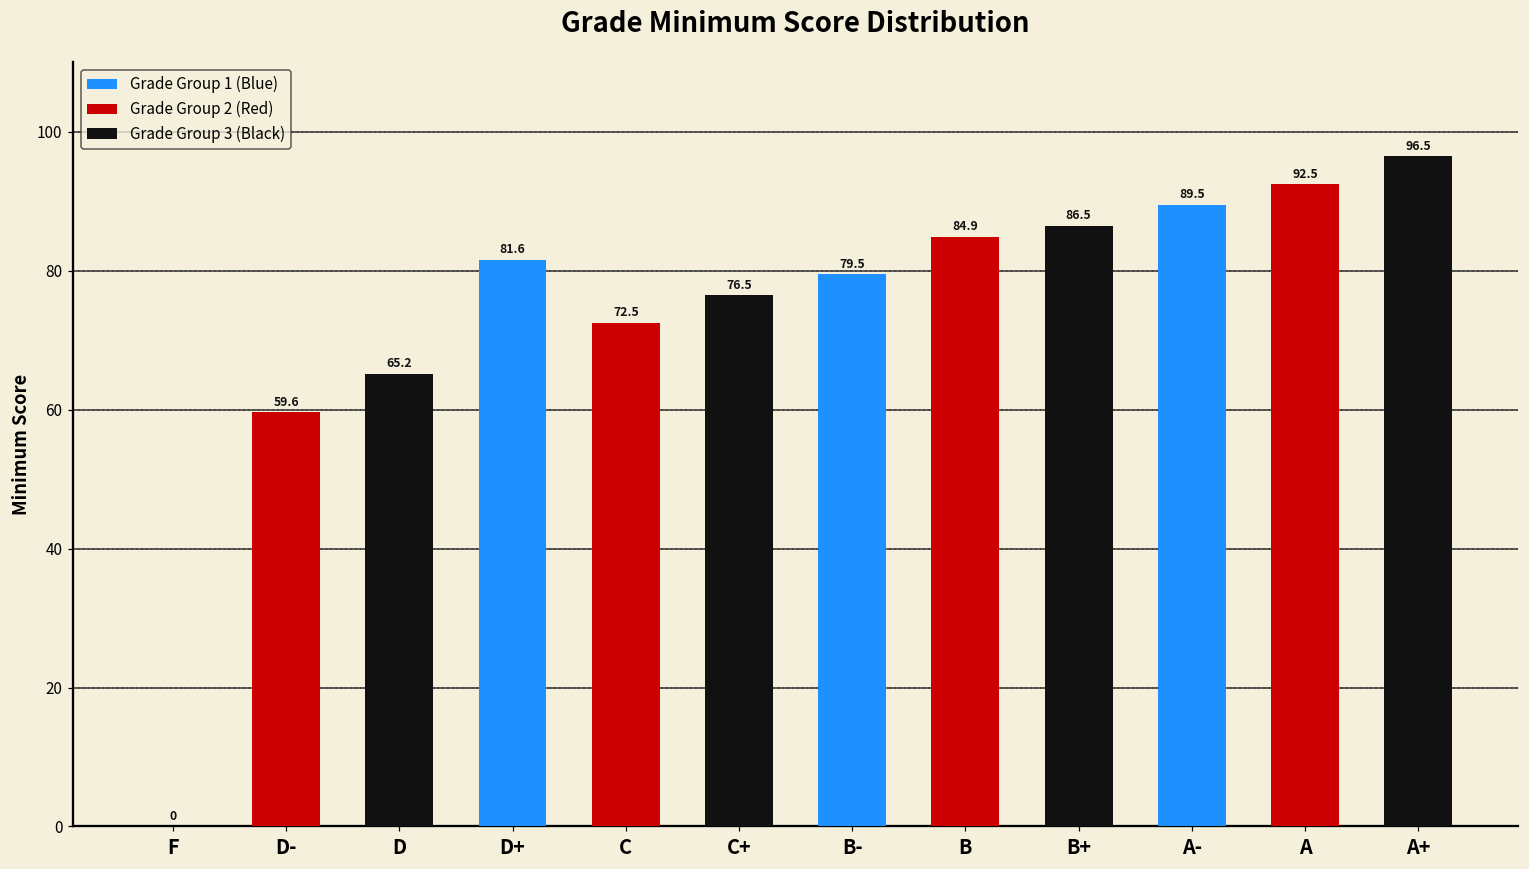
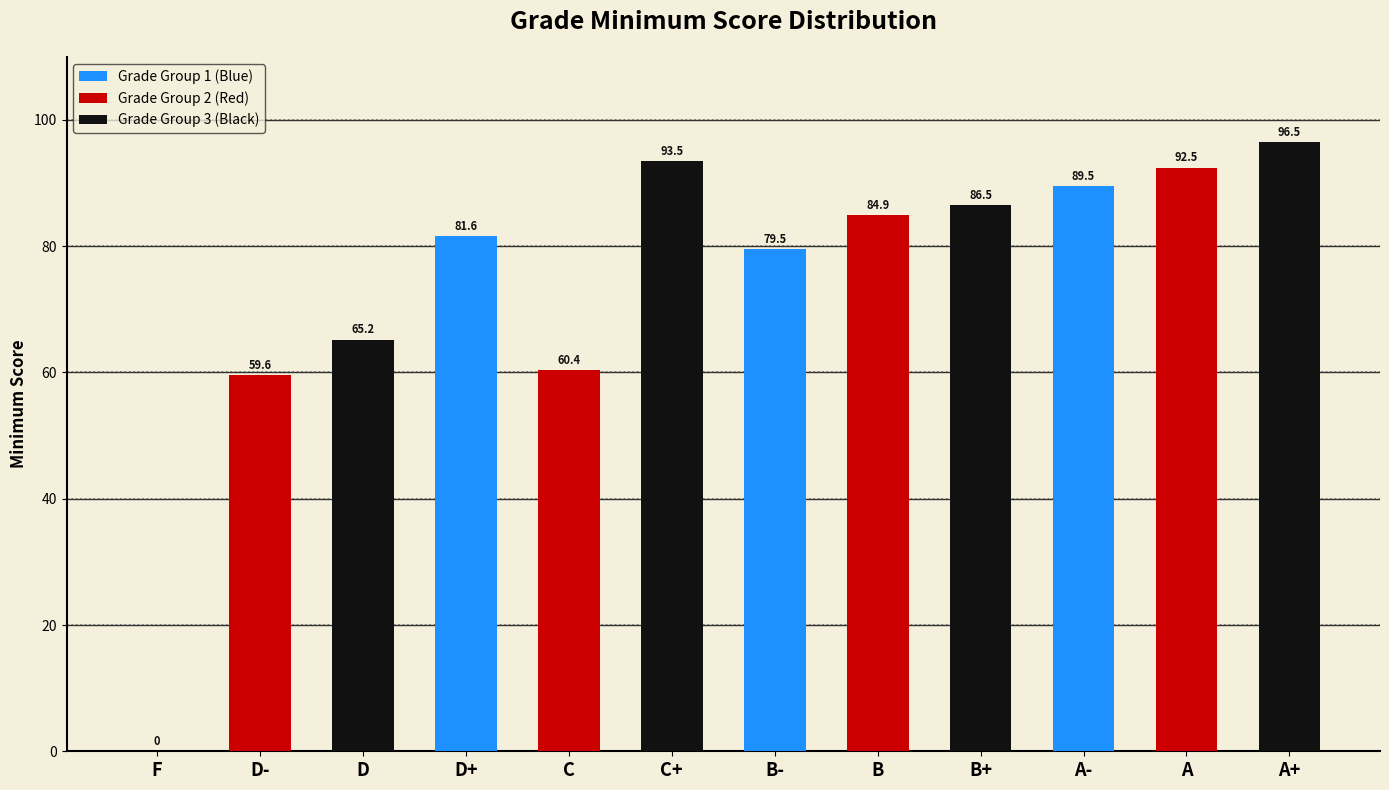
  {
    "F": 0,
    "D-": 59.6,
    "D": 65.2,
    "D+": 81.6,
-   "C": 72.5,
-   "C+": 76.5,
+   "C": 60.4,
+   "C+": 93.5,
    "B-": 79.5,
    "B": 84.9,
    "B+": 86.5,
    "A-": 89.5,
    "A": 92.5,
    "A+": 96.5
  }
